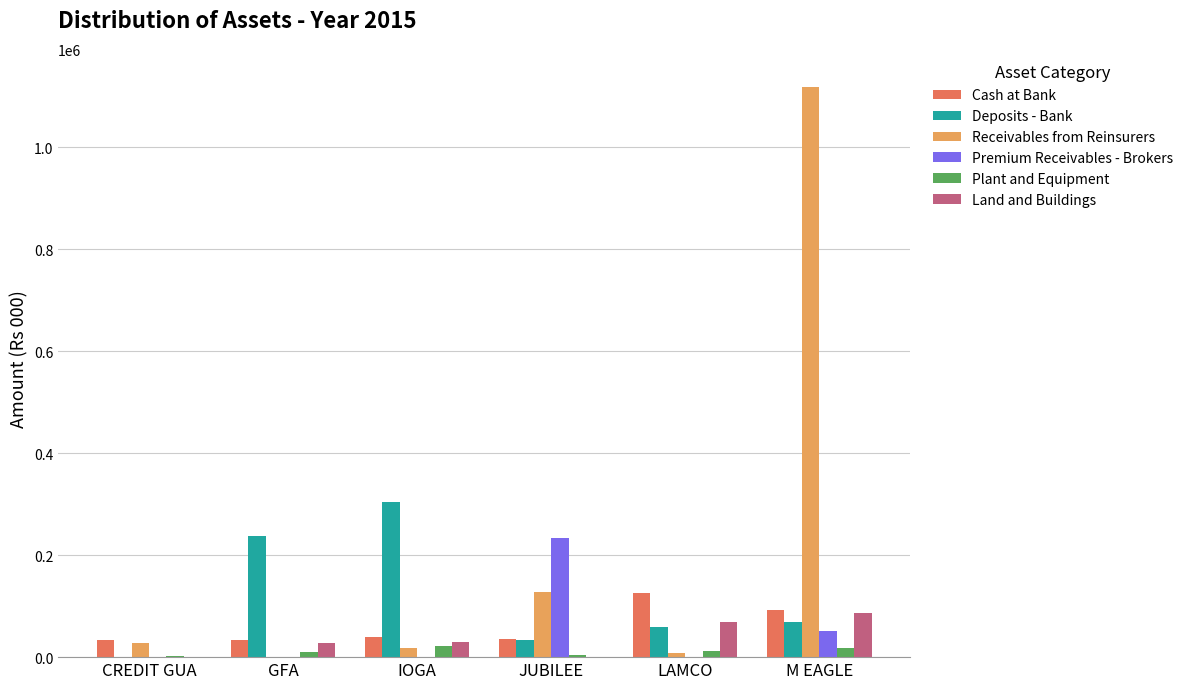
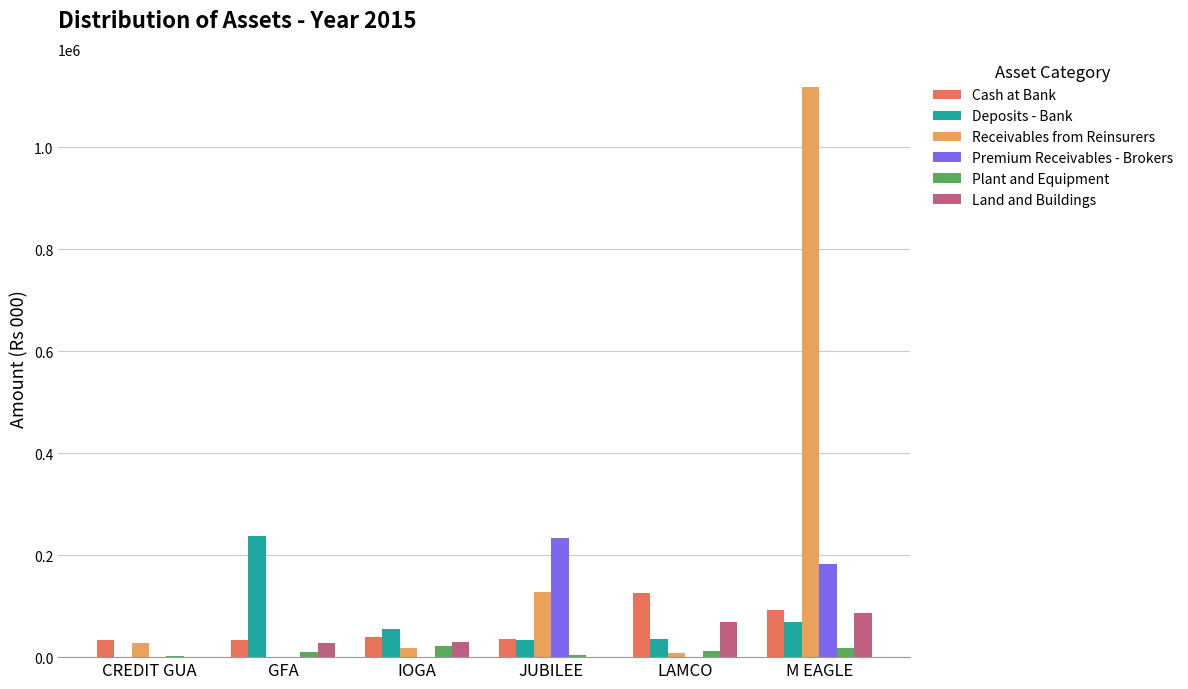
  {
    "Deposits - Bank": {
      "CREDIT GUA": 0,
      "GFA": 240000,
-     "IOGA": 300000,
+     "IOGA": 60000,
      "JUBILEE": 30000,
-     "LAMCO": 60000,
+     "LAMCO": 30000,
      "M EAGLE": 70000
    },
    "Premium Receivables - Brokers": {
      "CREDIT GUA": 0,
      "GFA": 0,
      "JUBILEE": 230000,
-     "M EAGLE": 50000
+     "M EAGLE": 180000
    },
    "Plant and Equipment": {
      "GFA": 10000,
      "IOGA": 20000,
      "LAMCO": 10000,
      "M EAGLE": 20000
    }
  }
